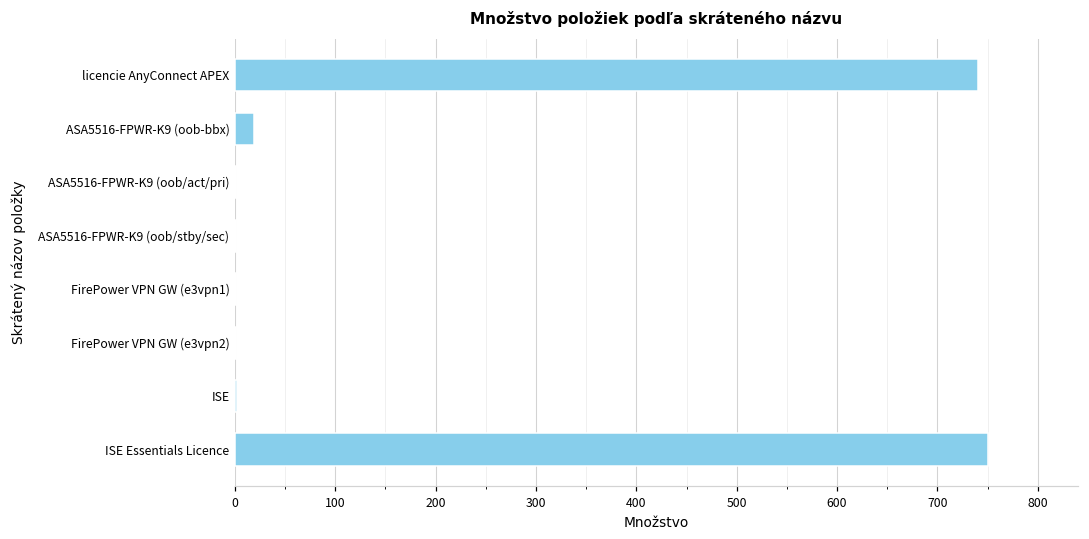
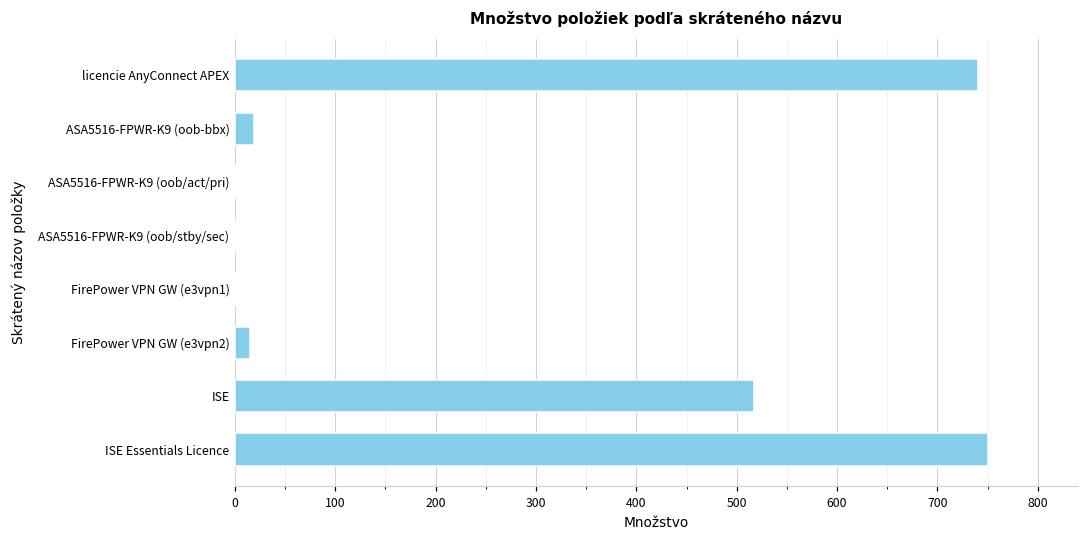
  {
    "licencie AnyConnect APEX": 740,
    "ASA5516-FPWR-K9 (oob-bbx)": 20,
-   "FirePower VPN GW (e3vpn2)": 0,
-   "ISE": 0,
+   "FirePower VPN GW (e3vpn2)": 20,
+   "ISE": 520,
    "ISE Essentials Licence": 750
  }
